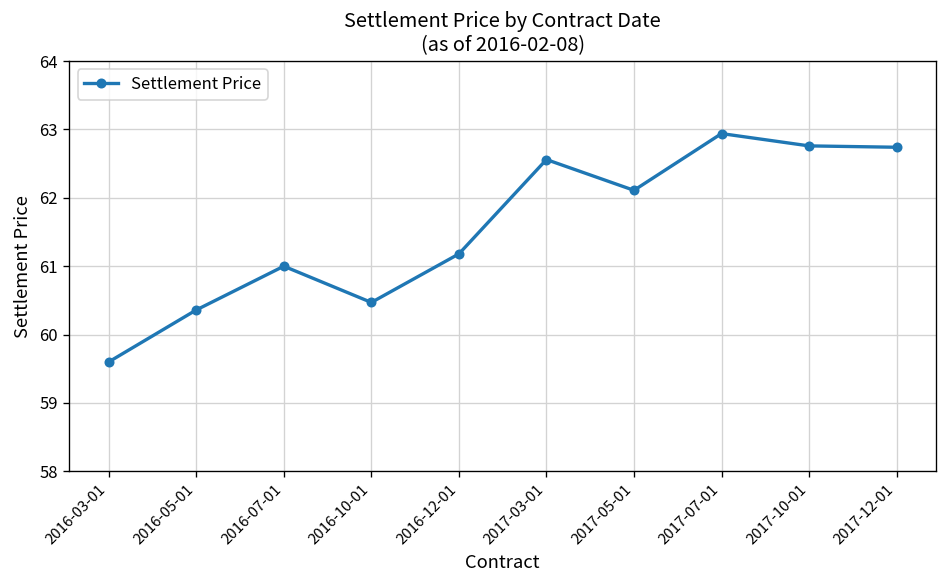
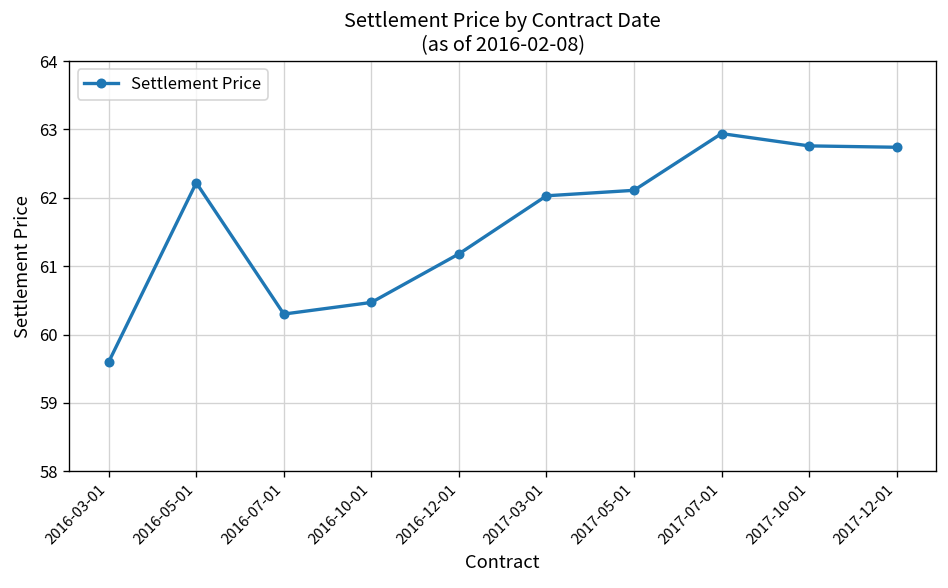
  {
    "2016-03-01": 59.6,
-   "2016-05-01": 60.4,
-   "2016-07-01": 61.0,
+   "2016-05-01": 62.2,
+   "2016-07-01": 60.3,
    "2016-10-01": 60.5,
    "2016-12-01": 61.2,
-   "2017-03-01": 62.6,
+   "2017-03-01": 62.0,
    "2017-05-01": 62.1,
    "2017-07-01": 62.9,
    "2017-10-01": 62.8,
    "2017-12-01": 62.7
  }
